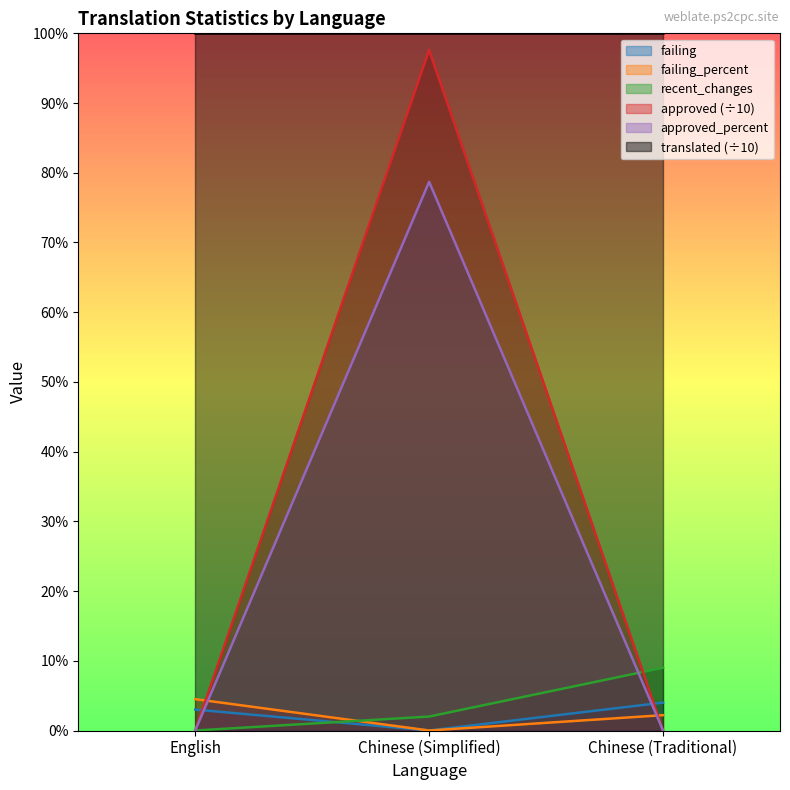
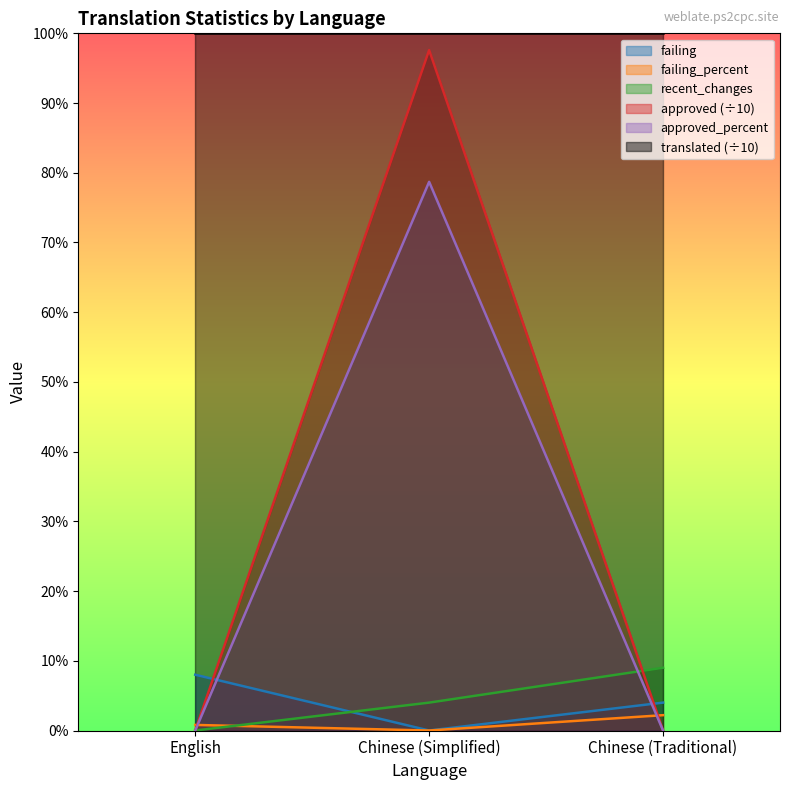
  {
    "failing": {
-     "English": "3%",
+     "English": "8%",
      "Chinese (Traditional)": "4%"
    },
    "failing_percent": {
-     "English": "5%",
+     "English": "1%",
      "Chinese (Traditional)": "2%"
    },
    "recent_changes": {
-     "Chinese (Simplified)": "2%",
+     "Chinese (Simplified)": "4%",
      "Chinese (Traditional)": "9%"
    },
    "approved (÷10)": {
      "Chinese (Simplified)": "98%"
    },
    "approved_percent": {
      "Chinese (Simplified)": "79%"
    },
    "translated (÷10)": {
      "English": "100%",
      "Chinese (Simplified)": "100%",
      "Chinese (Traditional)": "100%"
    }
  }
